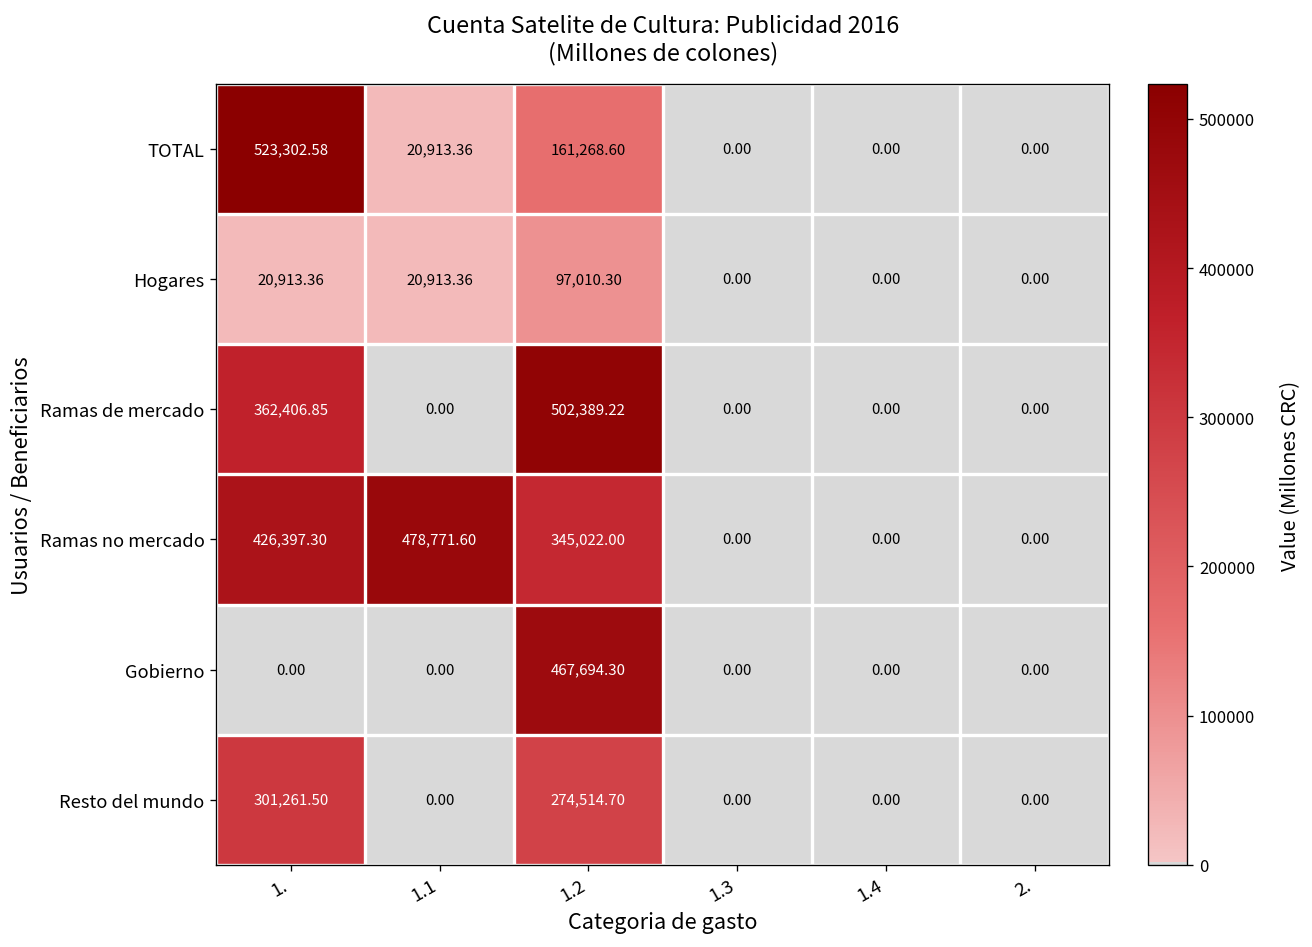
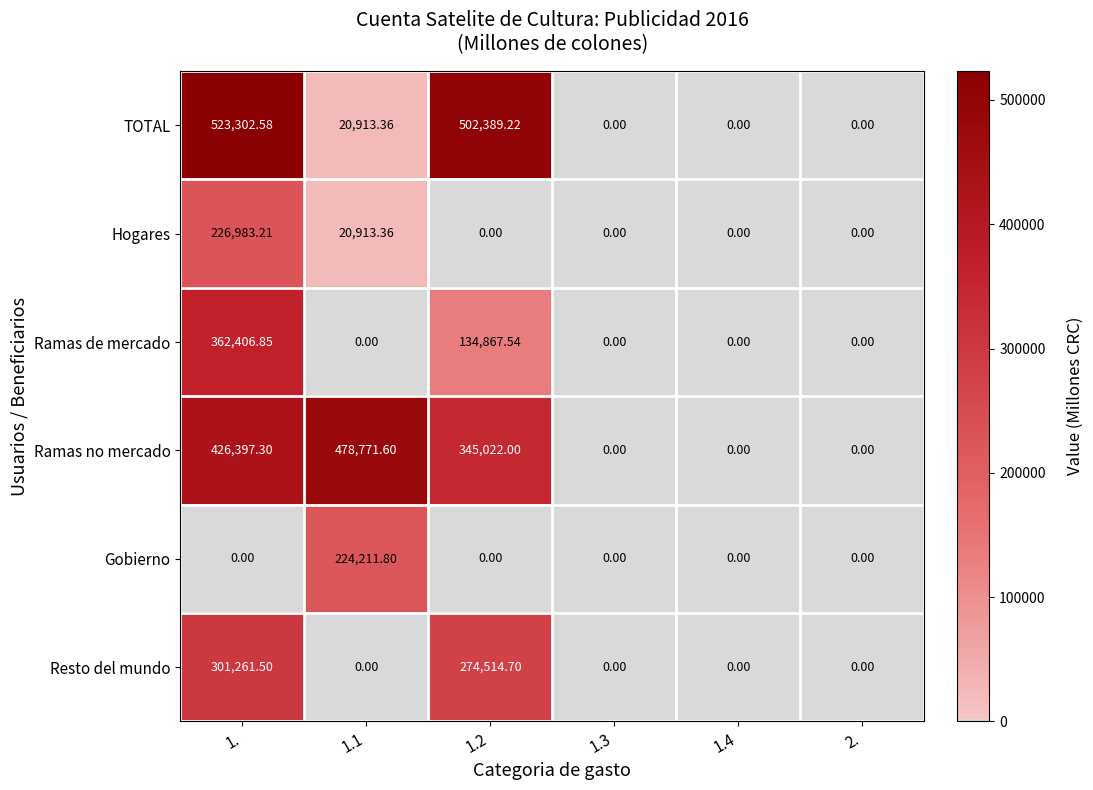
  {
    "TOTAL": {
      "1.": "523,302.58",
      "1.1": "20,913.36",
-     "1.2": "161,268.60",
+     "1.2": "502,389.22",
      "1.3": "0.00",
      "1.4": "0.00",
      "2.": "0.00"
    },
    "Hogares": {
-     "1.": "20,913.36",
+     "1.": "226,983.21",
      "1.1": "20,913.36",
-     "1.2": "97,010.30",
+     "1.2": "0.00",
      "1.3": "0.00",
      "1.4": "0.00",
      "2.": "0.00"
    },
    "Ramas de mercado": {
      "1.": "362,406.85",
      "1.1": "0.00",
-     "1.2": "502,389.22",
+     "1.2": "134,867.54",
      "1.3": "0.00",
      "1.4": "0.00",
      "2.": "0.00"
    },
    "Ramas no mercado": {
      "1.": "426,397.30",
      "1.1": "478,771.60",
      "1.2": "345,022.00",
      "1.3": "0.00",
      "1.4": "0.00",
      "2.": "0.00"
    },
    "Gobierno": {
      "1.": "0.00",
-     "1.1": "0.00",
-     "1.2": "467,694.30",
+     "1.1": "224,211.80",
+     "1.2": "0.00",
      "1.3": "0.00",
      "1.4": "0.00",
      "2.": "0.00"
    },
    "Resto del mundo": {
      "1.": "301,261.50",
      "1.1": "0.00",
      "1.2": "274,514.70",
      "1.3": "0.00",
      "1.4": "0.00",
      "2.": "0.00"
    }
  }
